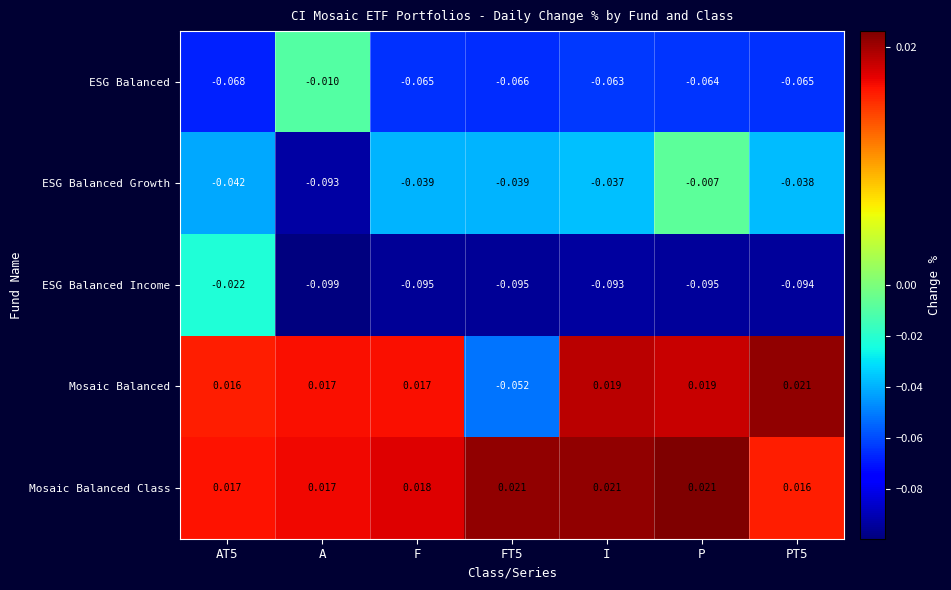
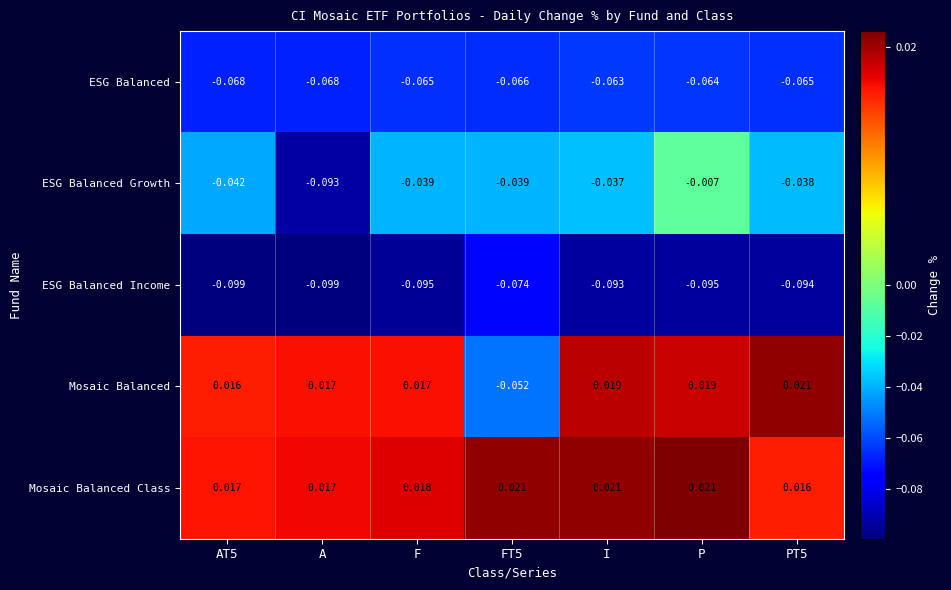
  {
    "ESG Balanced": {
      "AT5": -0.068,
-     "A": -0.010,
+     "A": -0.068,
      "F": -0.065,
      "FT5": -0.066,
      "I": -0.063,
      "P": -0.064,
      "PT5": -0.065
    },
    "ESG Balanced Growth": {
      "AT5": -0.042,
      "A": -0.093,
      "F": -0.039,
      "FT5": -0.039,
      "I": -0.037,
      "P": -0.007,
      "PT5": -0.038
    },
    "ESG Balanced Income": {
-     "AT5": -0.022,
+     "AT5": -0.099,
      "A": -0.099,
      "F": -0.095,
-     "FT5": -0.095,
+     "FT5": -0.074,
      "I": -0.093,
      "P": -0.095,
      "PT5": -0.094
    },
    "Mosaic Balanced": {
      "AT5": 0.016,
      "A": 0.017,
      "F": 0.017,
      "FT5": -0.052,
      "I": 0.019,
      "P": 0.019,
      "PT5": 0.021
    },
    "Mosaic Balanced Class": {
      "AT5": 0.017,
      "A": 0.017,
      "F": 0.018,
      "FT5": 0.021,
      "I": 0.021,
      "P": 0.021,
      "PT5": 0.016
    }
  }
